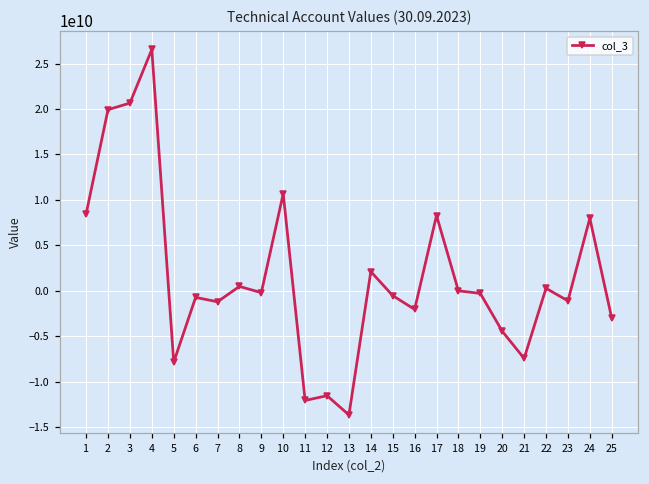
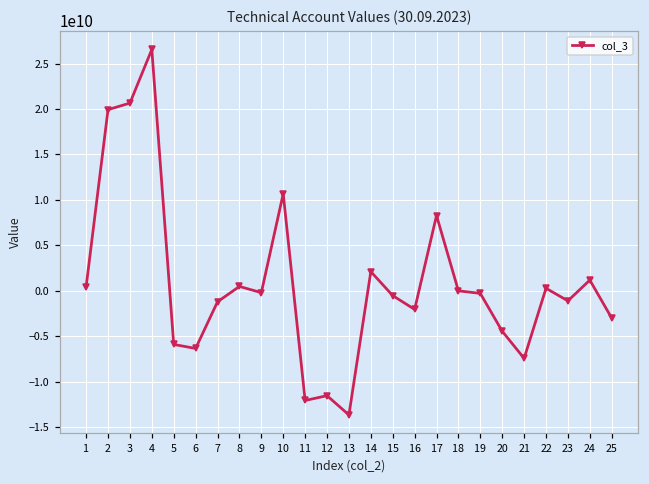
  {
-   "1": 8000000000,
+   "1": 0,
    "2": 20000000000,
    "3": 21000000000,
    "4": 27000000000,
-   "5": -8000000000,
-   "6": -1000000000,
+   "5": -6000000000,
+   "6": -6000000000,
    "7": -1000000000,
    "8": 0,
    "9": 0,
    "10": 11000000000,
    "11": -12000000000,
    "12": -12000000000,
    "13": -14000000000,
    "14": 2000000000,
    "15": -1000000000,
    "16": -2000000000,
    "17": 8000000000,
    "18": 0,
    "19": 0,
    "20": -4000000000,
    "21": -7000000000,
    "22": 0,
    "23": -1000000000,
-   "24": 8000000000,
+   "24": 1000000000,
    "25": -3000000000
  }
